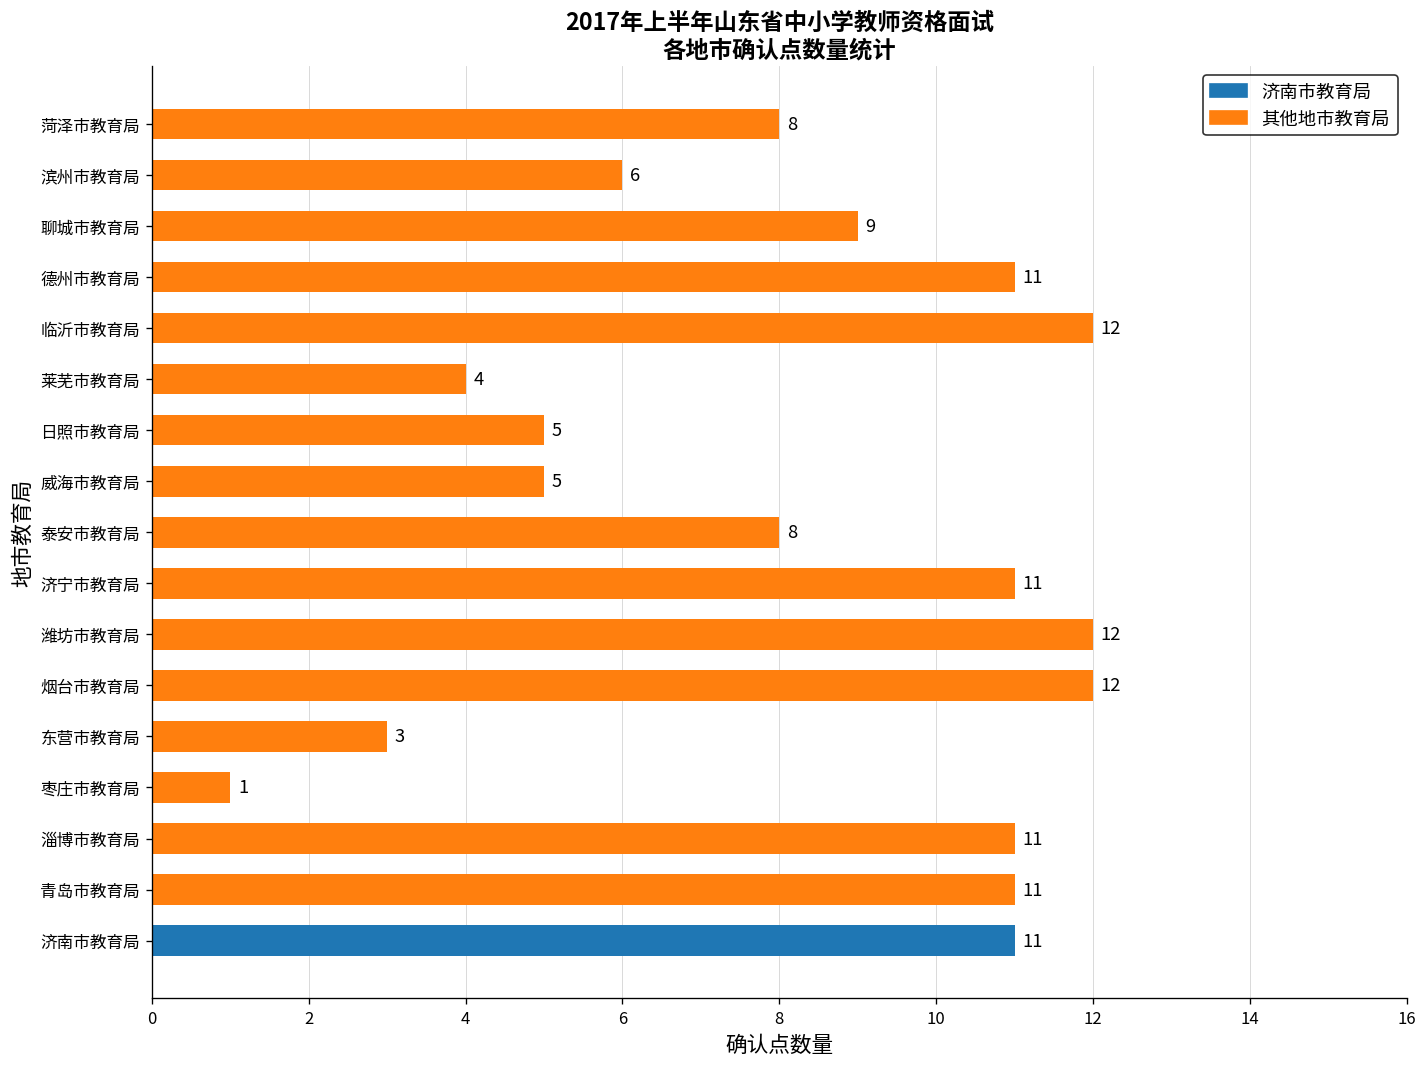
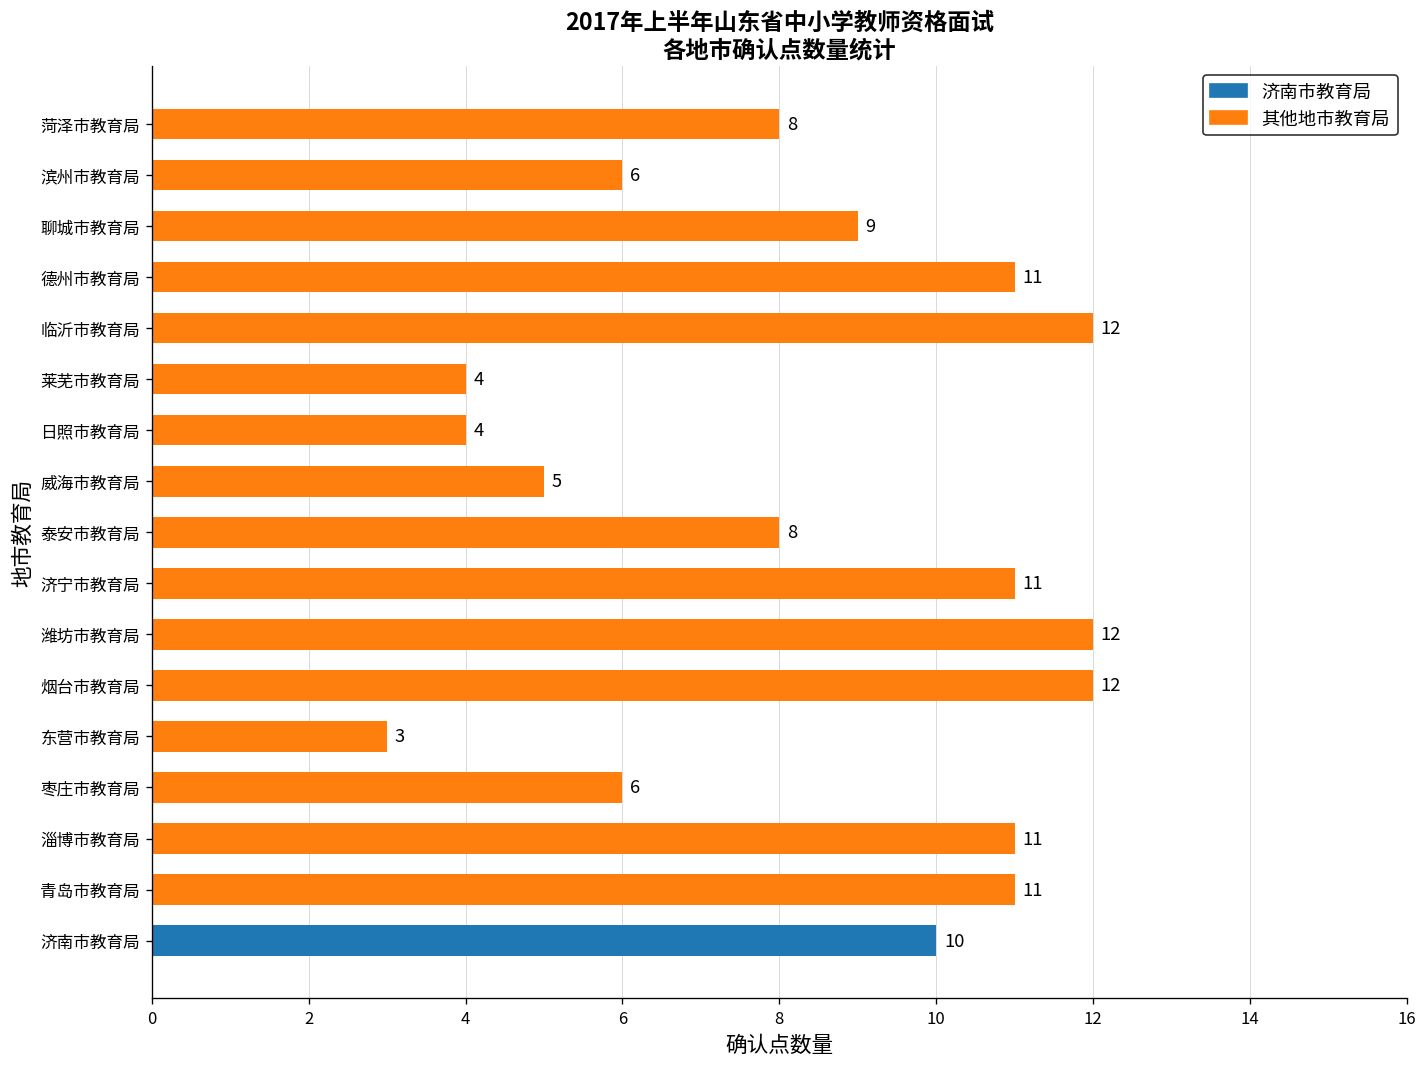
  {
    "菏泽市教育局": 8,
    "滨州市教育局": 6,
    "聊城市教育局": 9,
    "德州市教育局": 11,
    "临沂市教育局": 12,
    "莱芜市教育局": 4,
-   "日照市教育局": 5,
+   "日照市教育局": 4,
    "威海市教育局": 5,
    "泰安市教育局": 8,
    "济宁市教育局": 11,
    "潍坊市教育局": 12,
    "烟台市教育局": 12,
    "东营市教育局": 3,
-   "枣庄市教育局": 1,
+   "枣庄市教育局": 6,
    "淄博市教育局": 11,
    "青岛市教育局": 11,
-   "济南市教育局": 11
+   "济南市教育局": 10
  }
